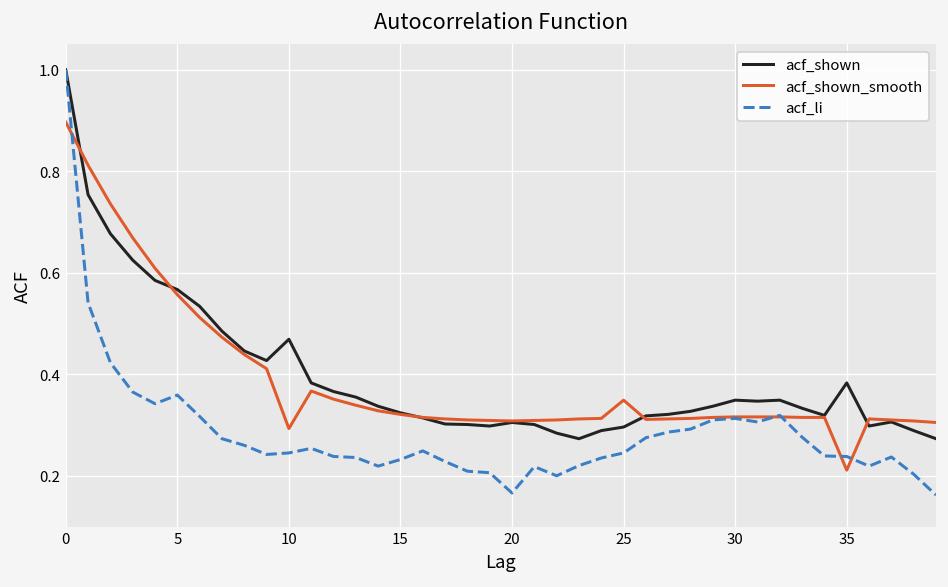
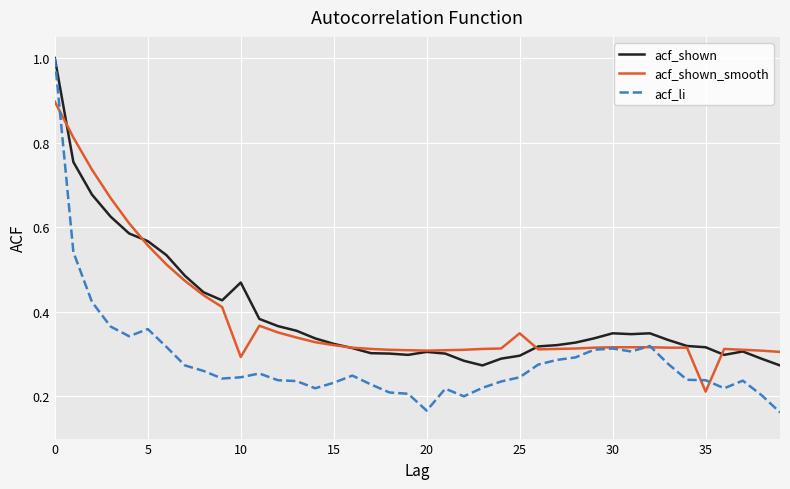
  {
    "acf_shown": {
      "5": 0.57,
      "10": 0.47,
      "25": 0.30,
      "30": 0.35,
-     "35": 0.38
+     "35": 0.32
    },
    "acf_shown_smooth": {
      "0": 0.90,
      "5": 0.56,
      "10": 0.29,
      "25": 0.35,
      "35": 0.21
    },
    "acf_li": {
      "5": 0.36,
      "10": 0.25,
      "15": 0.23,
      "20": 0.17,
      "25": 0.25,
      "35": 0.24
    }
  }
